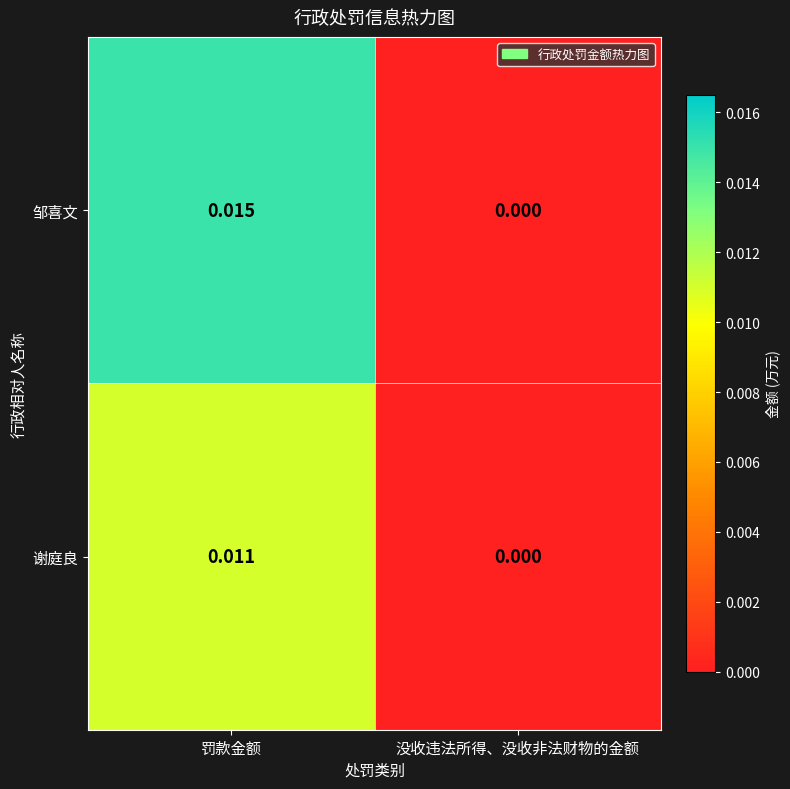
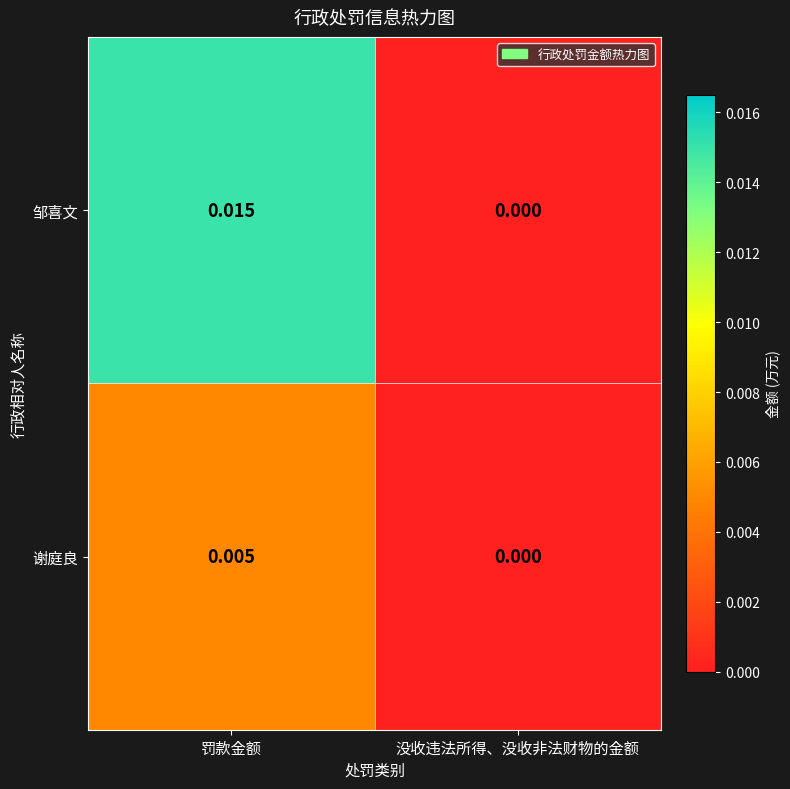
  {
    "邹喜文": {
      "罚款金额": 0.015,
      "没收违法所得、没收非法财物的金额": 0.000
    },
    "谢庭良": {
-     "罚款金额": 0.011,
+     "罚款金额": 0.005,
      "没收违法所得、没收非法财物的金额": 0.000
    }
  }
